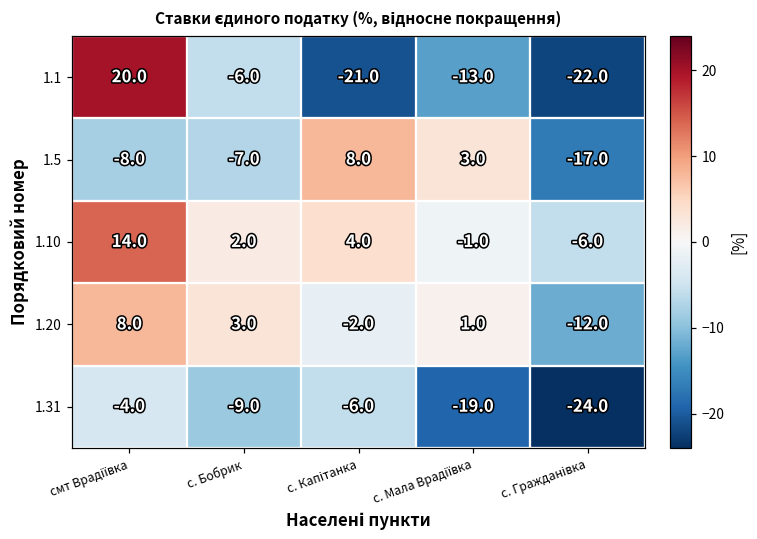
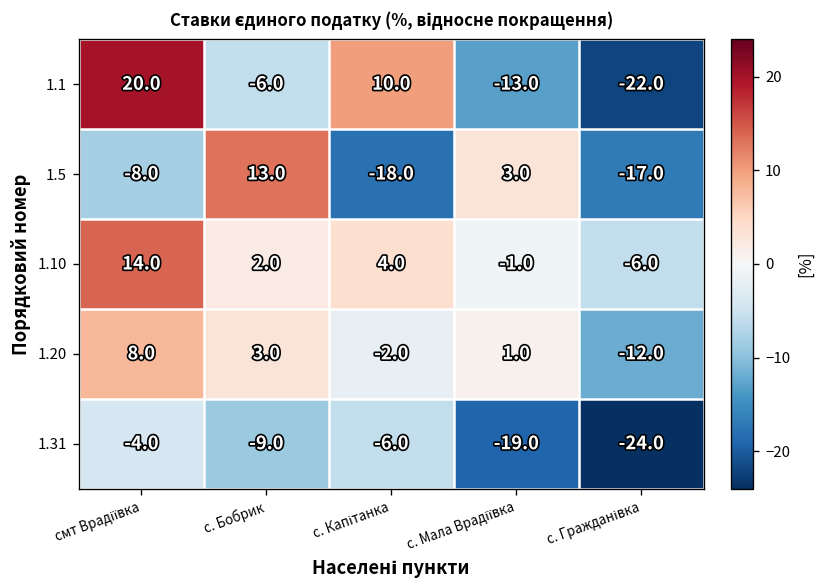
  {
    "1.1": {
      "смт Врадіївка": 20.0,
      "с. Бобрик": -6.0,
-     "с. Капітанка": -21.0,
+     "с. Капітанка": 10.0,
      "с. Мала Врадіївка": -13.0,
      "с. Гражданівка": -22.0
    },
    "1.5": {
      "смт Врадіївка": -8.0,
-     "с. Бобрик": -7.0,
-     "с. Капітанка": 8.0,
+     "с. Бобрик": 13.0,
+     "с. Капітанка": -18.0,
      "с. Мала Врадіївка": 3.0,
      "с. Гражданівка": -17.0
    },
    "1.10": {
      "смт Врадіївка": 14.0,
      "с. Бобрик": 2.0,
      "с. Капітанка": 4.0,
      "с. Мала Врадіївка": -1.0,
      "с. Гражданівка": -6.0
    },
    "1.20": {
      "смт Врадіївка": 8.0,
      "с. Бобрик": 3.0,
      "с. Капітанка": -2.0,
      "с. Мала Врадіївка": 1.0,
      "с. Гражданівка": -12.0
    },
    "1.31": {
      "смт Врадіївка": -4.0,
      "с. Бобрик": -9.0,
      "с. Капітанка": -6.0,
      "с. Мала Врадіївка": -19.0,
      "с. Гражданівка": -24.0
    }
  }
